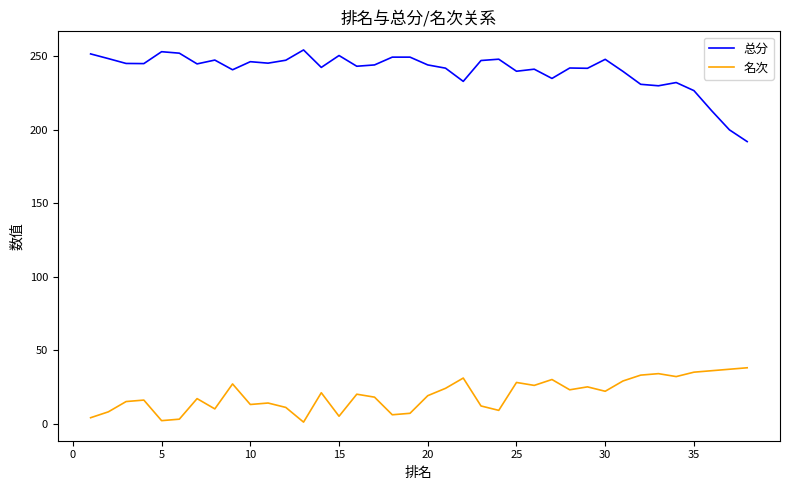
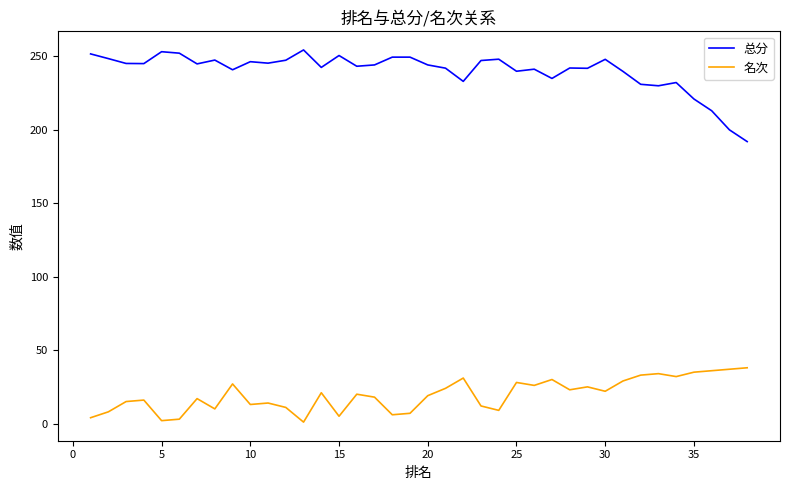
  {
    "总分": {
      "5": 253,
      "10": 246,
      "15": 251,
      "20": 244,
      "25": 240,
      "30": 248,
-     "35": 227
+     "35": 221
    },
    "名次": {
      "5": 2,
      "10": 13,
      "15": 5,
      "20": 19,
      "25": 28,
      "30": 22,
      "35": 35
    }
  }
